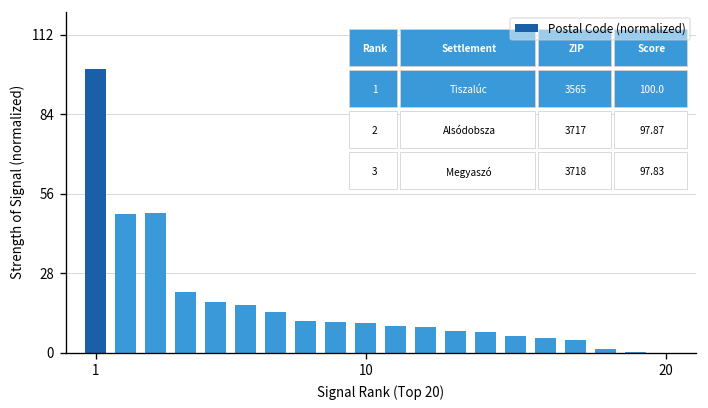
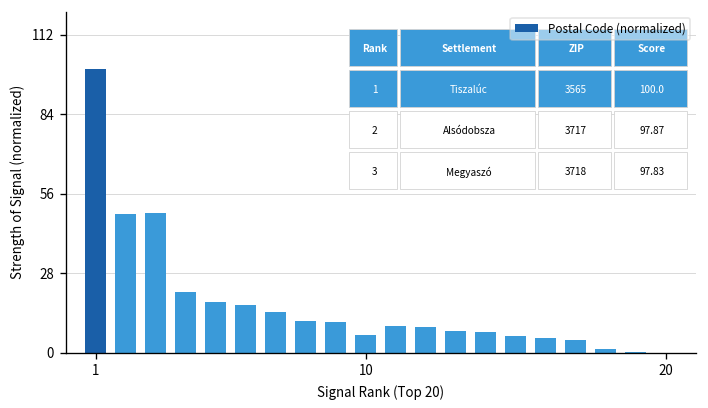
  {
    "1": 100,
-   "10": 10,
+   "10": 6,
    "20": 0
  }
